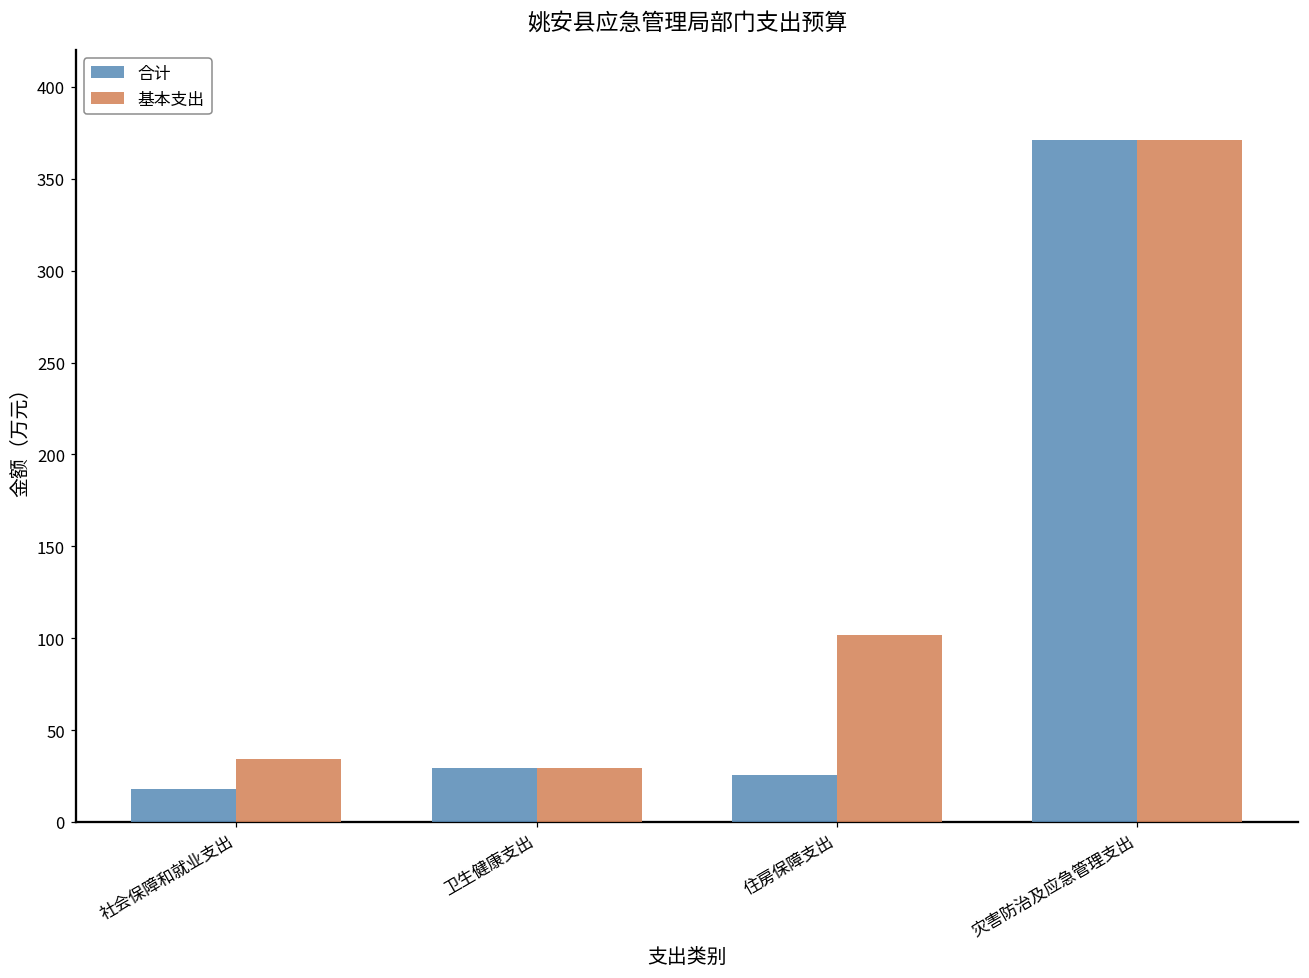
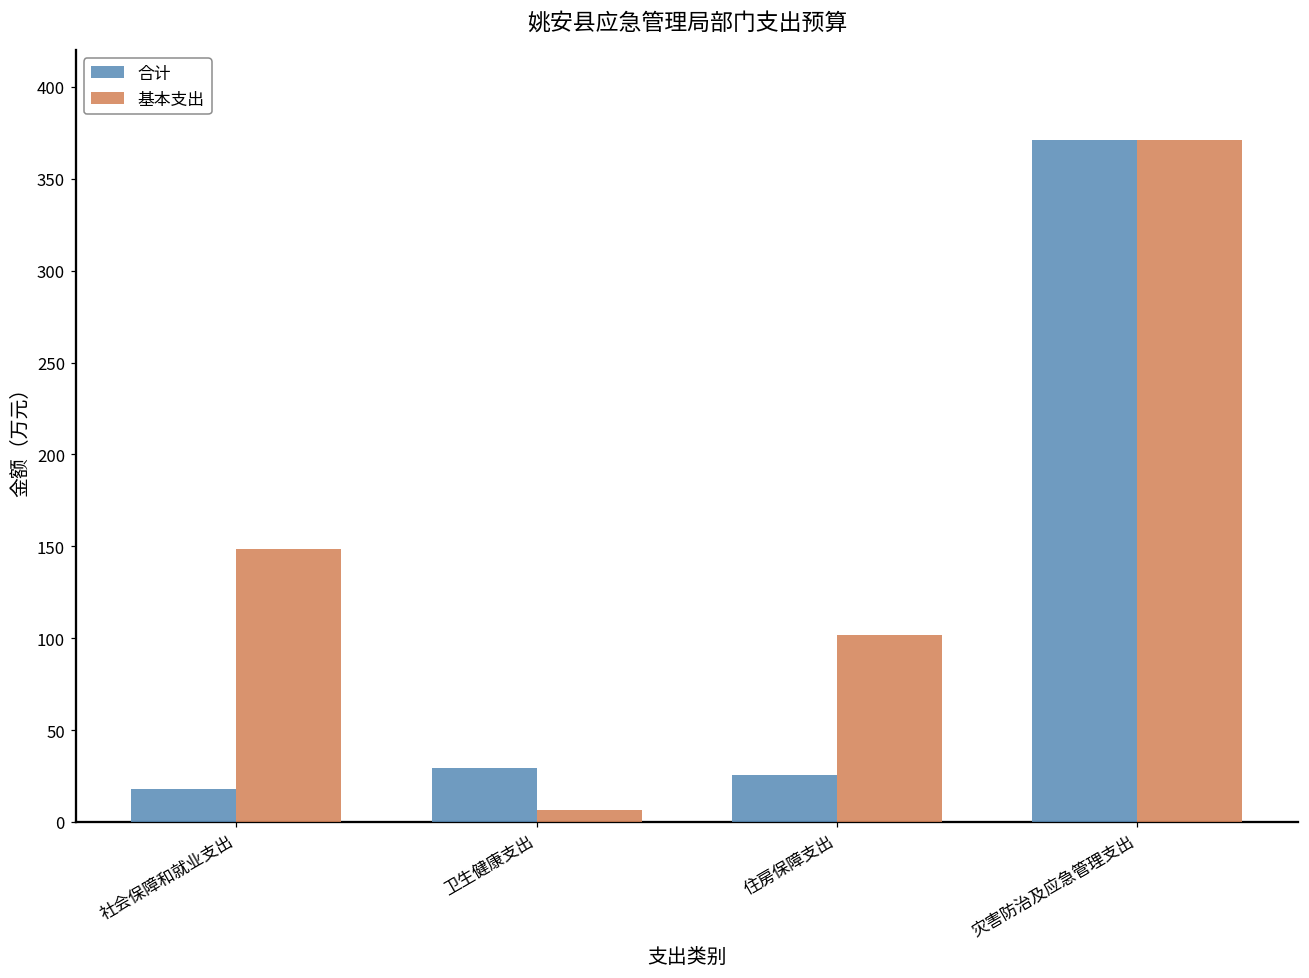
  {
    "合计": {
      "社会保障和就业支出": 18,
      "卫生健康支出": 29,
      "住房保障支出": 26,
      "灾害防治及应急管理支出": 371
    },
    "基本支出": {
-     "社会保障和就业支出": 34,
-     "卫生健康支出": 29,
+     "社会保障和就业支出": 149,
+     "卫生健康支出": 6,
      "住房保障支出": 102,
      "灾害防治及应急管理支出": 371
    }
  }
